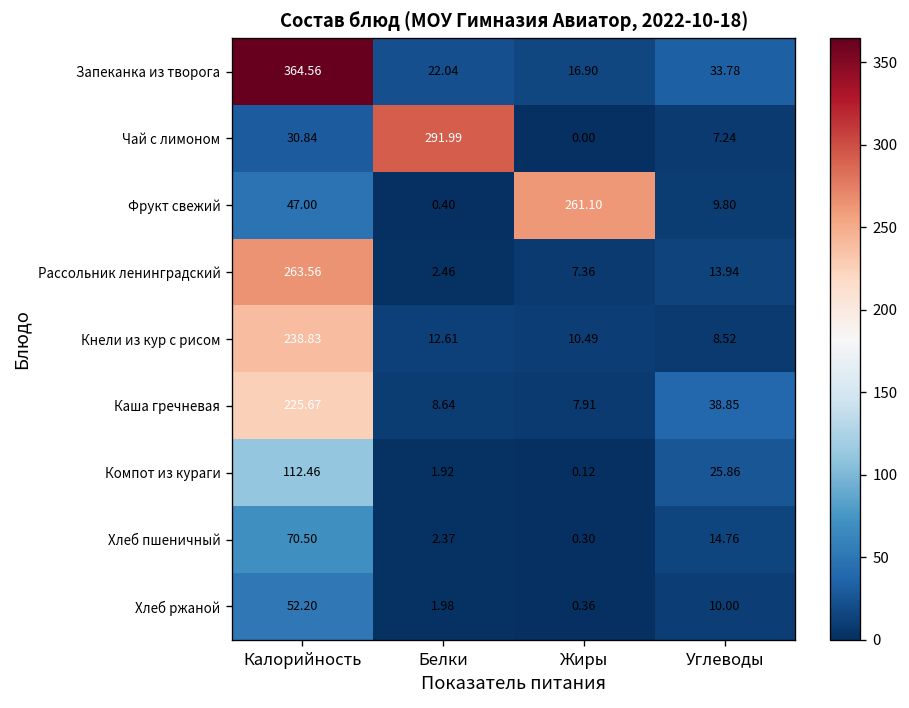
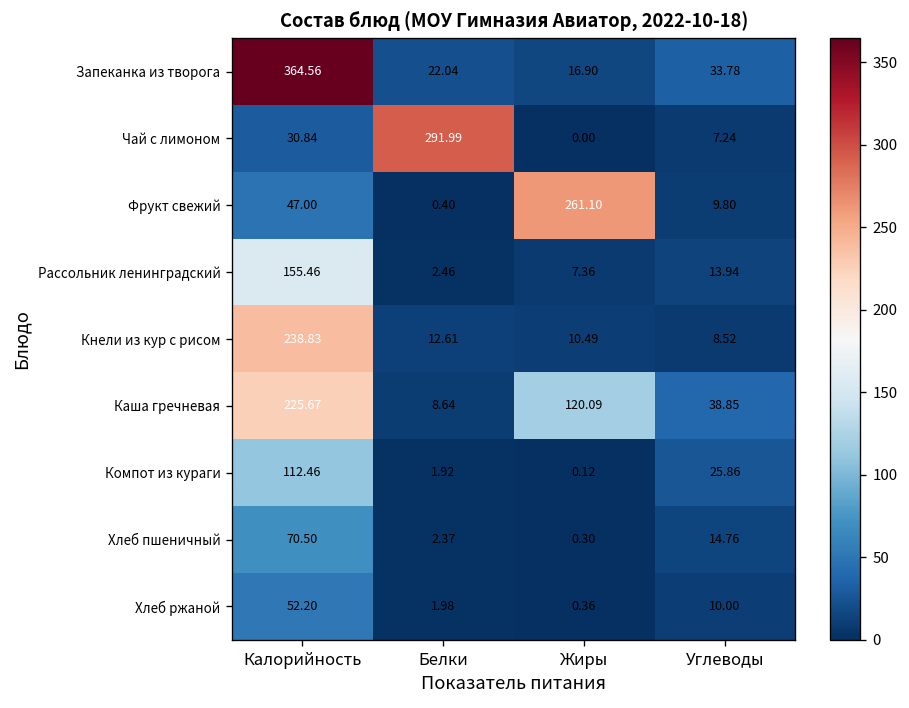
  {
    "Запеканка из творога": {
      "Калорийность": 364.56,
      "Белки": 22.04,
      "Жиры": 16.90,
      "Углеводы": 33.78
    },
    "Чай с лимоном": {
      "Калорийность": 30.84,
      "Белки": 291.99,
      "Жиры": 0.00,
      "Углеводы": 7.24
    },
    "Фрукт свежий": {
      "Калорийность": 47.00,
      "Белки": 0.40,
      "Жиры": 261.10,
      "Углеводы": 9.80
    },
    "Рассольник ленинградский": {
-     "Калорийность": 263.56,
+     "Калорийность": 155.46,
      "Белки": 2.46,
      "Жиры": 7.36,
      "Углеводы": 13.94
    },
    "Кнели из кур с рисом": {
      "Калорийность": 238.83,
      "Белки": 12.61,
      "Жиры": 10.49,
      "Углеводы": 8.52
    },
    "Каша гречневая": {
      "Калорийность": 225.67,
      "Белки": 8.64,
-     "Жиры": 7.91,
+     "Жиры": 120.09,
      "Углеводы": 38.85
    },
    "Компот из кураги": {
      "Калорийность": 112.46,
      "Белки": 1.92,
      "Жиры": 0.12,
      "Углеводы": 25.86
    },
    "Хлеб пшеничный": {
      "Калорийность": 70.50,
      "Белки": 2.37,
      "Жиры": 0.30,
      "Углеводы": 14.76
    },
    "Хлеб ржаной": {
      "Калорийность": 52.20,
      "Белки": 1.98,
      "Жиры": 0.36,
      "Углеводы": 10.00
    }
  }
